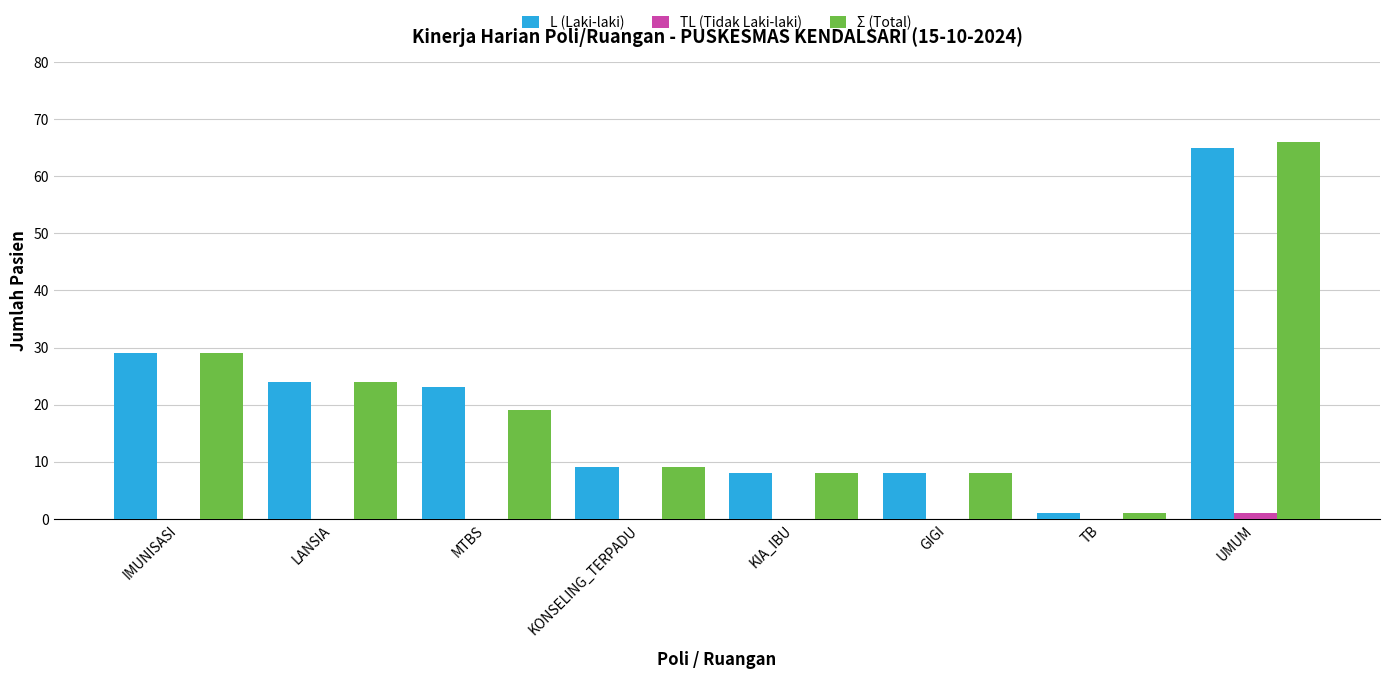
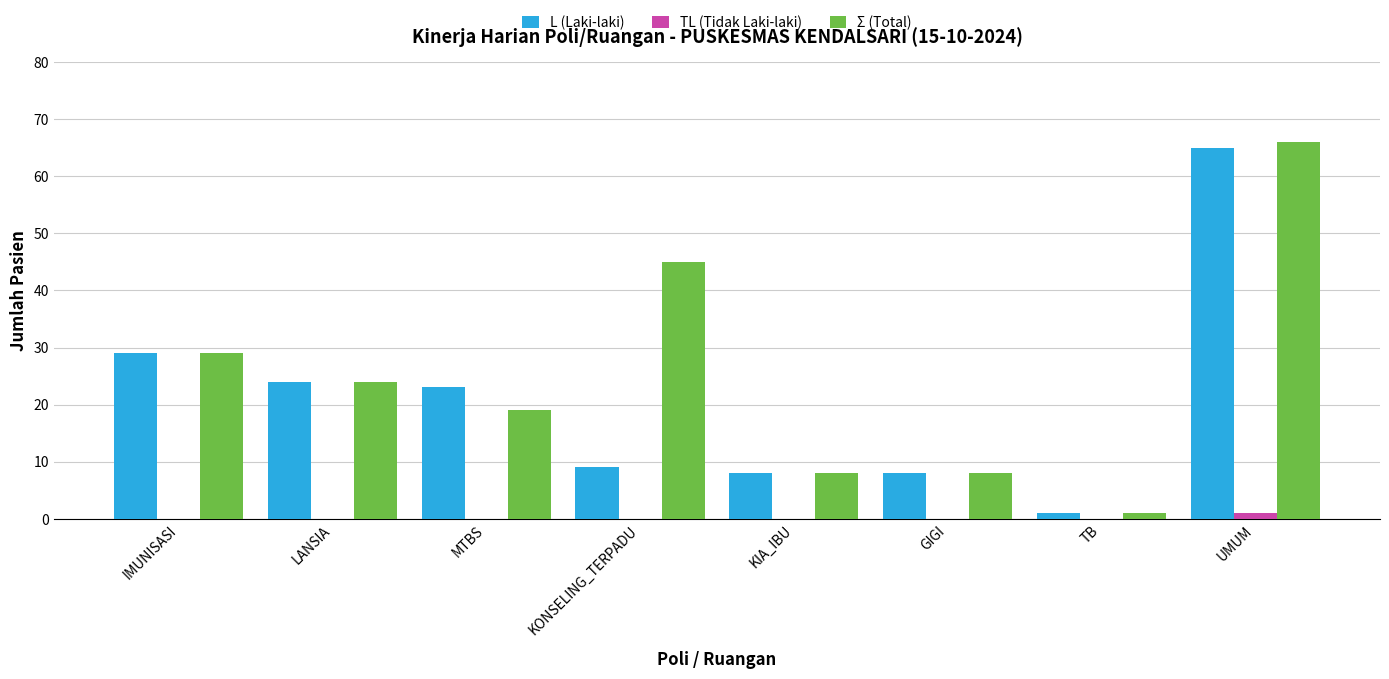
  {
    "L (Laki-laki)": {
      "IMUNISASI": 29,
      "LANSIA": 24,
      "MTBS": 23,
      "KONSELING_TERPADU": 9,
      "KIA_IBU": 8,
      "GIGI": 8,
      "TB": 1,
      "UMUM": 65
    },
    "TL (Tidak Laki-laki)": {
      "IMUNISASI": 0,
      "LANSIA": 0,
      "MTBS": 0,
      "KONSELING_TERPADU": 0,
      "KIA_IBU": 0,
      "GIGI": 0,
      "TB": 0,
      "UMUM": 1
    },
    "Σ (Total)": {
      "IMUNISASI": 29,
      "LANSIA": 24,
      "MTBS": 19,
-     "KONSELING_TERPADU": 9,
+     "KONSELING_TERPADU": 45,
      "KIA_IBU": 8,
      "GIGI": 8,
      "TB": 1,
      "UMUM": 66
    }
  }
